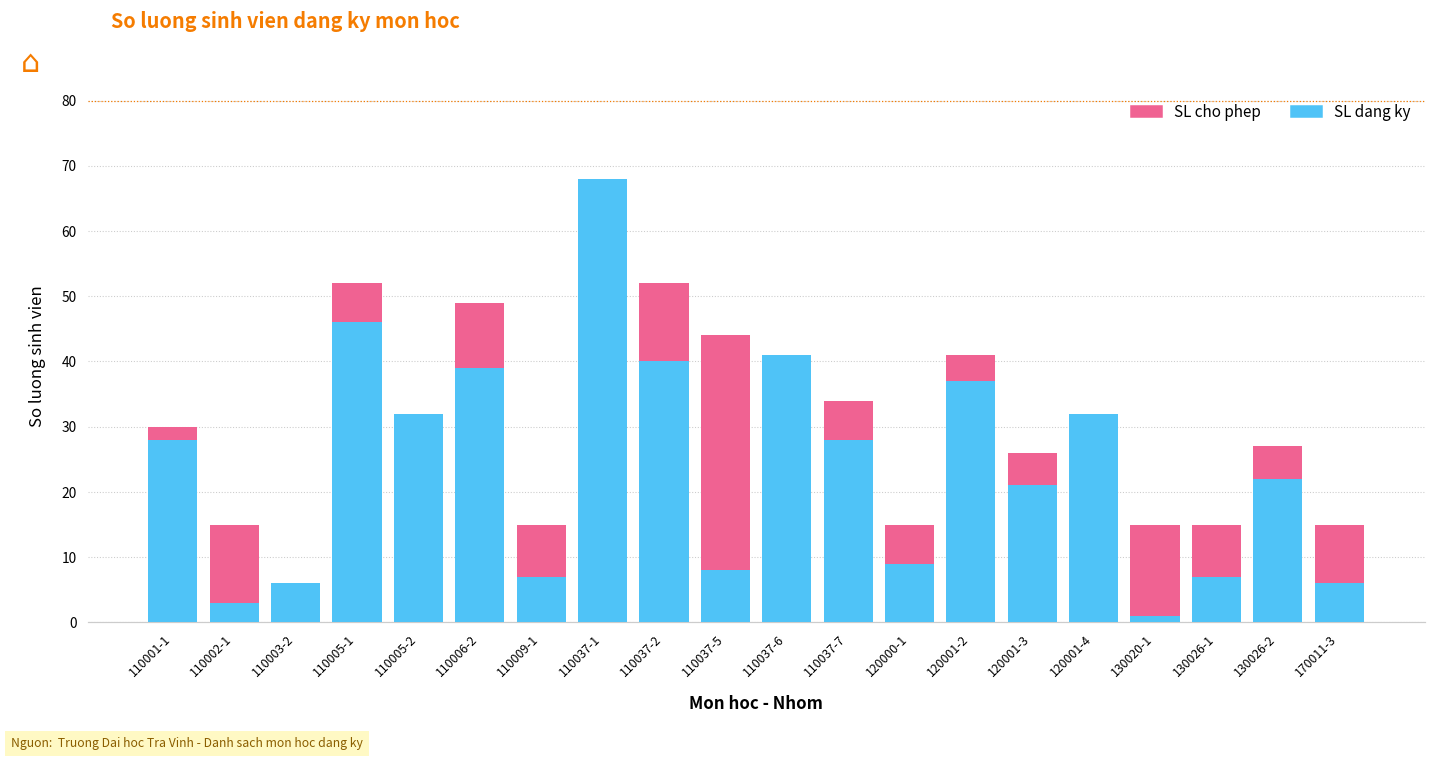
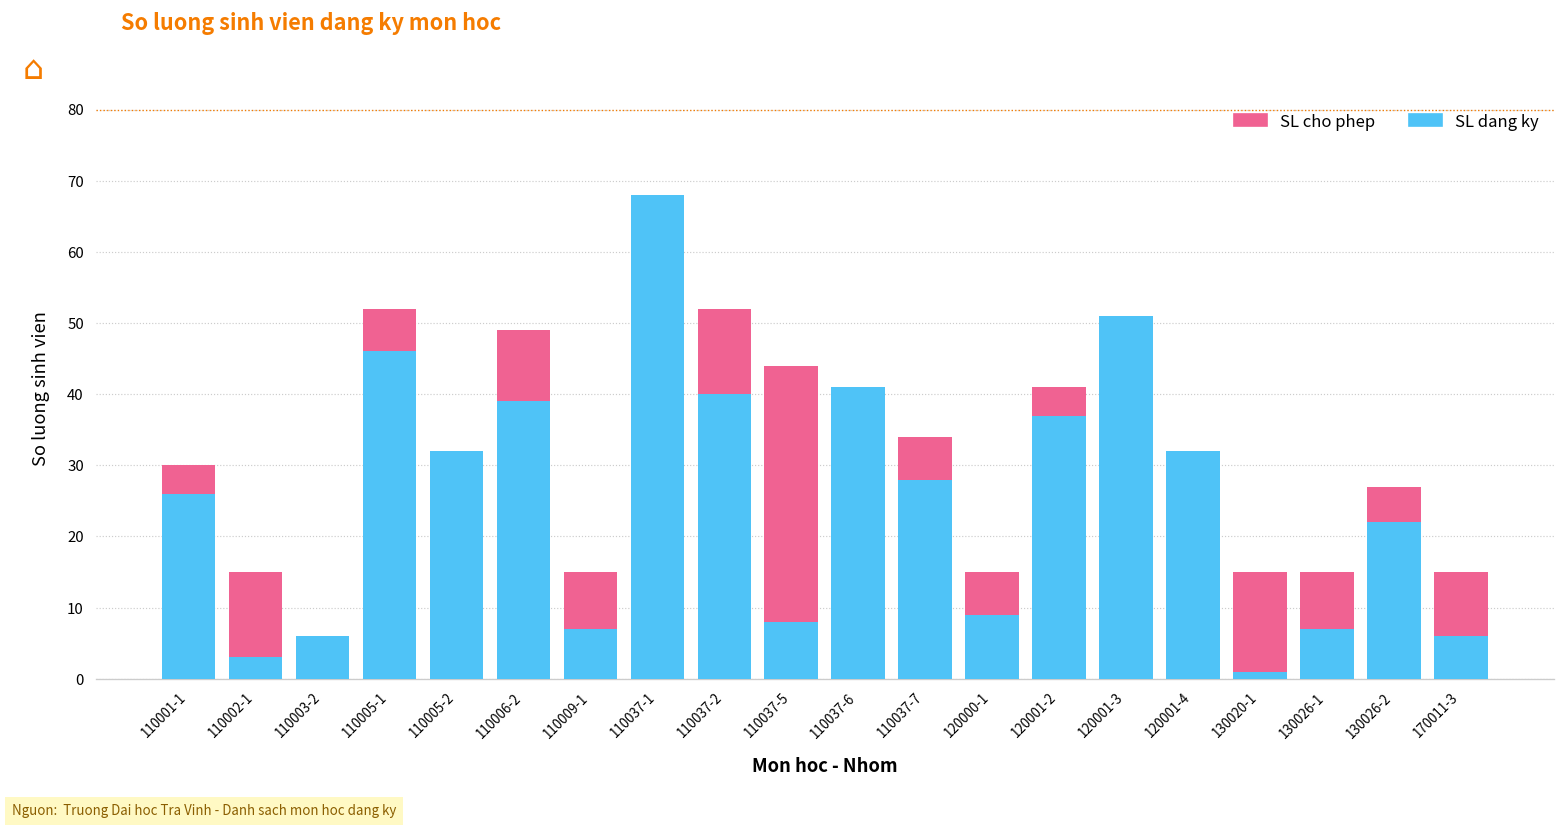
  {
    "SL cho phep": {
      "110001-1": 30,
      "110002-1": 15,
      "110005-1": 52,
      "110006-2": 49,
      "110009-1": 15,
      "110037-2": 52,
      "110037-5": 44,
      "110037-6": 41,
      "110037-7": 34,
      "120000-1": 15,
      "120001-2": 41,
      "130020-1": 15,
      "130026-1": 15,
      "130026-2": 27,
      "170011-3": 15
    },
    "SL dang ky": {
-     "110001-1": 28,
+     "110001-1": 26,
      "110003-2": 6,
      "110005-2": 32,
      "110037-1": 68,
      "110037-6": 41,
-     "120001-3": 21,
+     "120001-3": 51,
      "120001-4": 32
    }
  }
